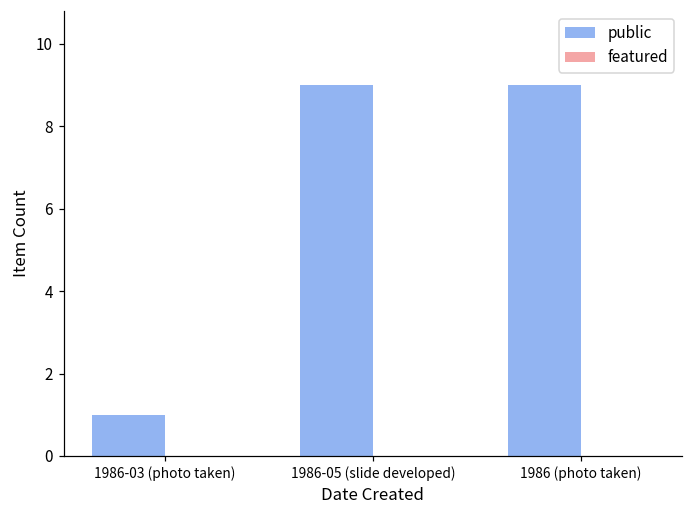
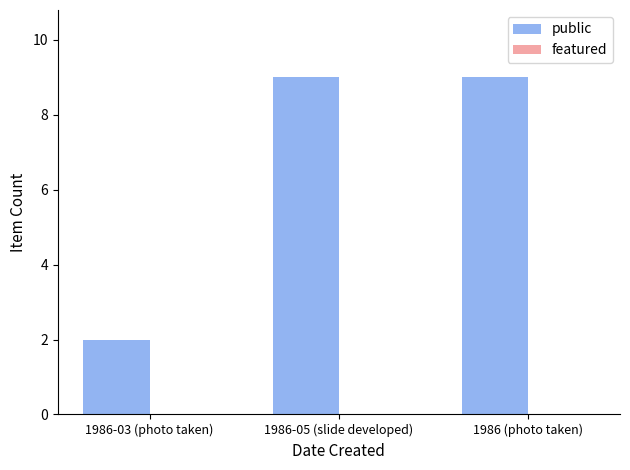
  {
    "public": {
-     "1986-03 (photo taken)": 1,
+     "1986-03 (photo taken)": 2,
      "1986-05 (slide developed)": 9,
      "1986 (photo taken)": 9
    },
    "featured": {
      "1986-03 (photo taken)": 0,
      "1986-05 (slide developed)": 0,
      "1986 (photo taken)": 0
    }
  }
